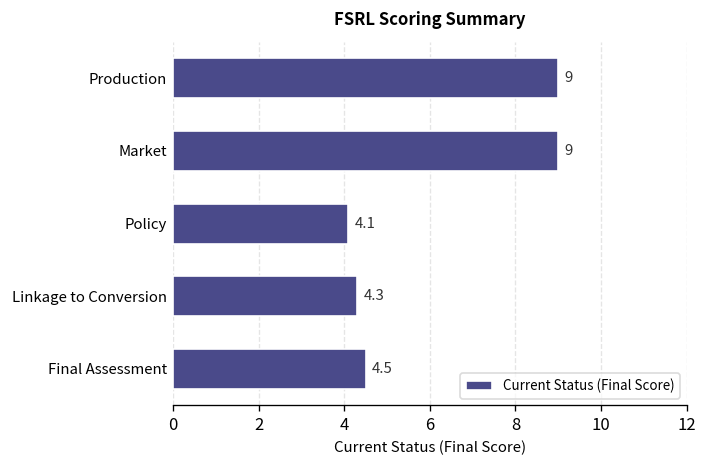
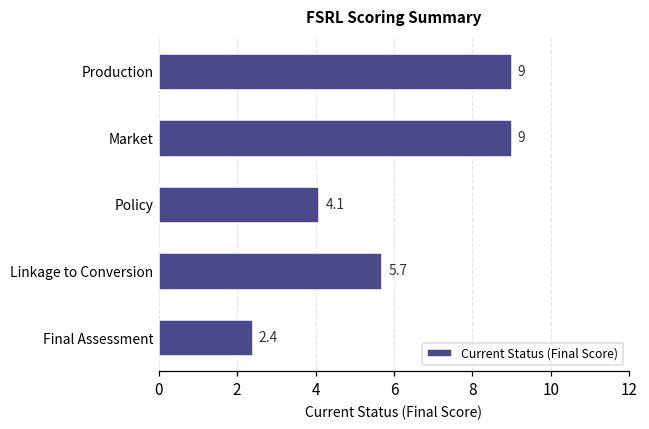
  {
    "Production": 9,
    "Market": 9,
    "Policy": 4.1,
-   "Linkage to Conversion": 4.3,
-   "Final Assessment": 4.5
+   "Linkage to Conversion": 5.7,
+   "Final Assessment": 2.4
  }
